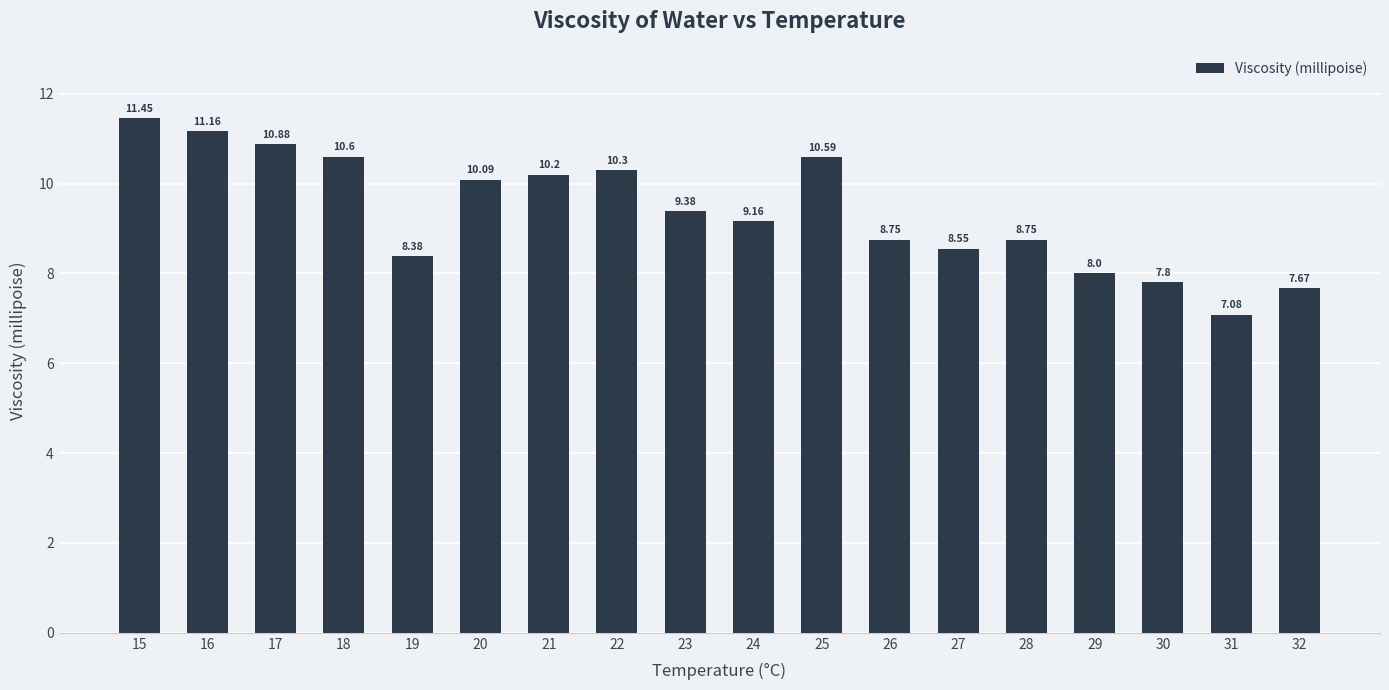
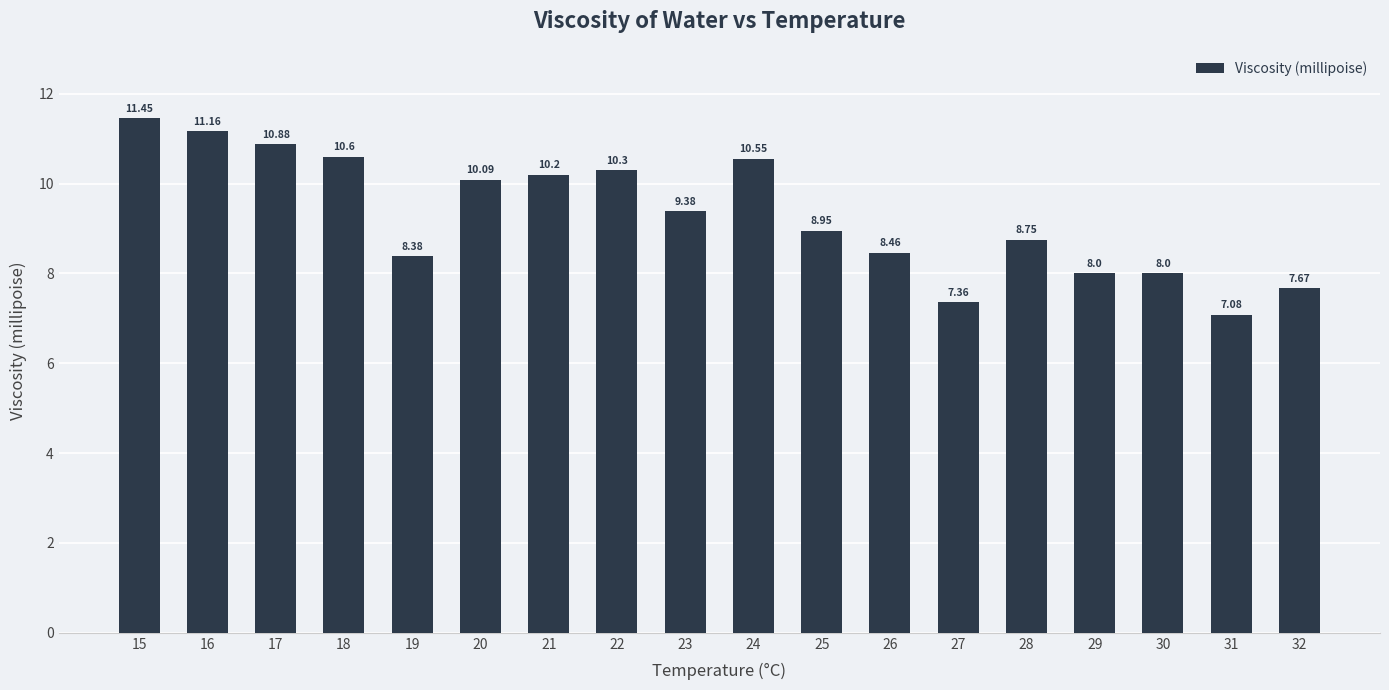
  {
    "15": 11.45,
    "16": 11.16,
    "17": 10.88,
    "18": 10.6,
    "19": 8.38,
    "20": 10.09,
    "21": 10.2,
    "22": 10.3,
    "23": 9.38,
-   "24": 9.16,
-   "25": 10.59,
-   "26": 8.75,
-   "27": 8.55,
+   "24": 10.55,
+   "25": 8.95,
+   "26": 8.46,
+   "27": 7.36,
    "28": 8.75,
    "29": 8.0,
-   "30": 7.8,
+   "30": 8.0,
    "31": 7.08,
    "32": 7.67
  }
